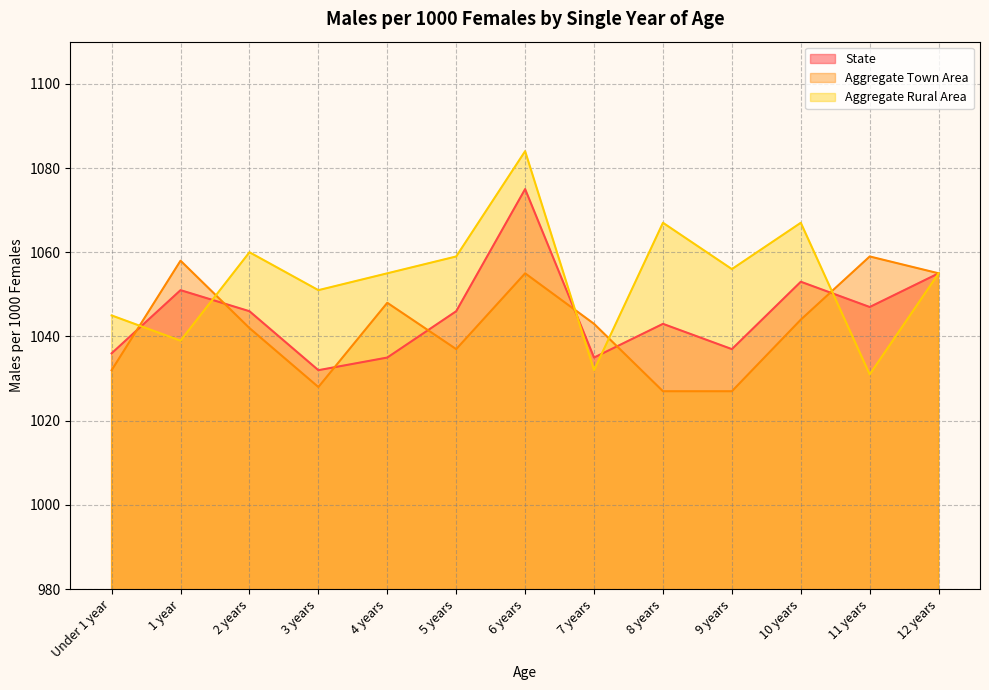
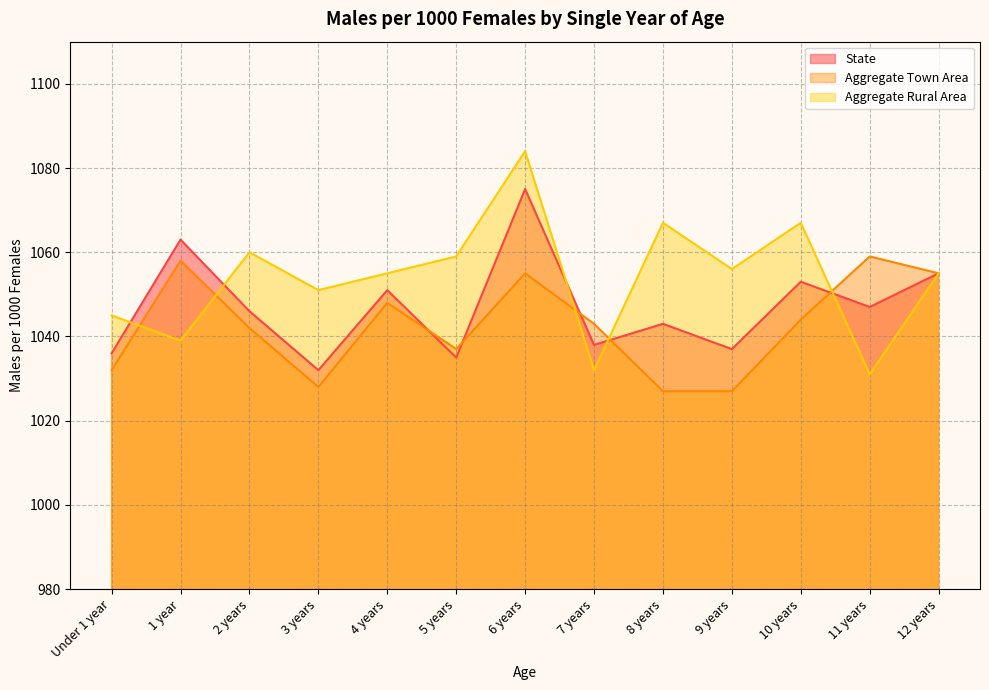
  {
    "State": {
      "Under 1 year": 1036,
-     "1 year": 1051,
+     "1 year": 1063,
      "2 years": 1046,
      "3 years": 1032,
-     "4 years": 1035,
-     "5 years": 1046,
+     "4 years": 1051,
+     "5 years": 1035,
      "6 years": 1075,
-     "7 years": 1035,
+     "7 years": 1038,
      "8 years": 1043,
      "9 years": 1037,
      "10 years": 1053,
      "11 years": 1047
    }
  }
